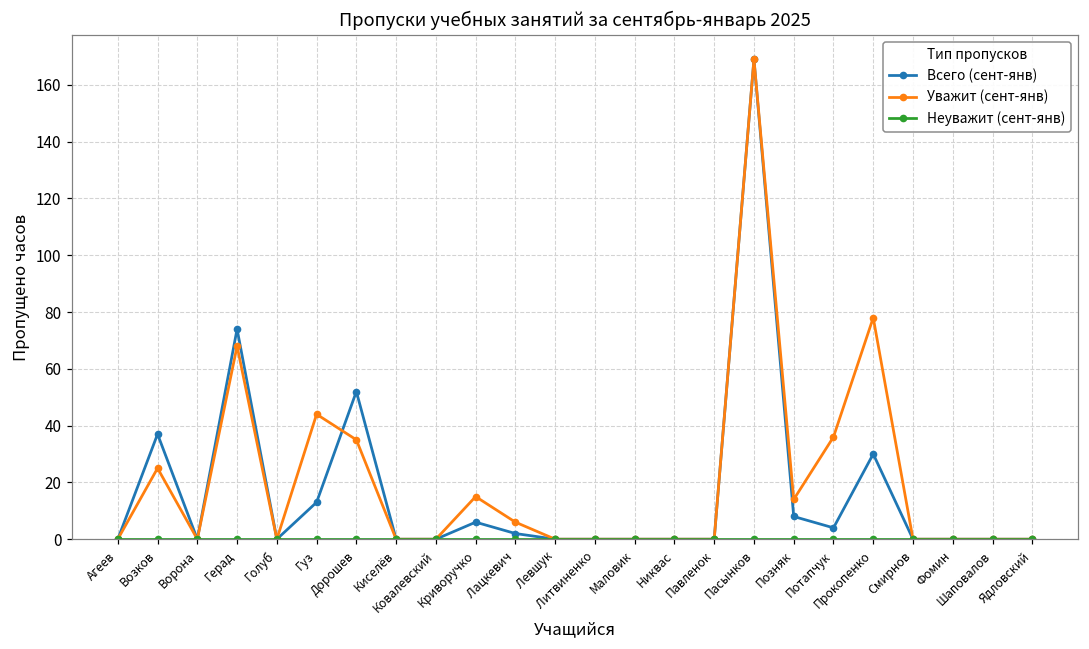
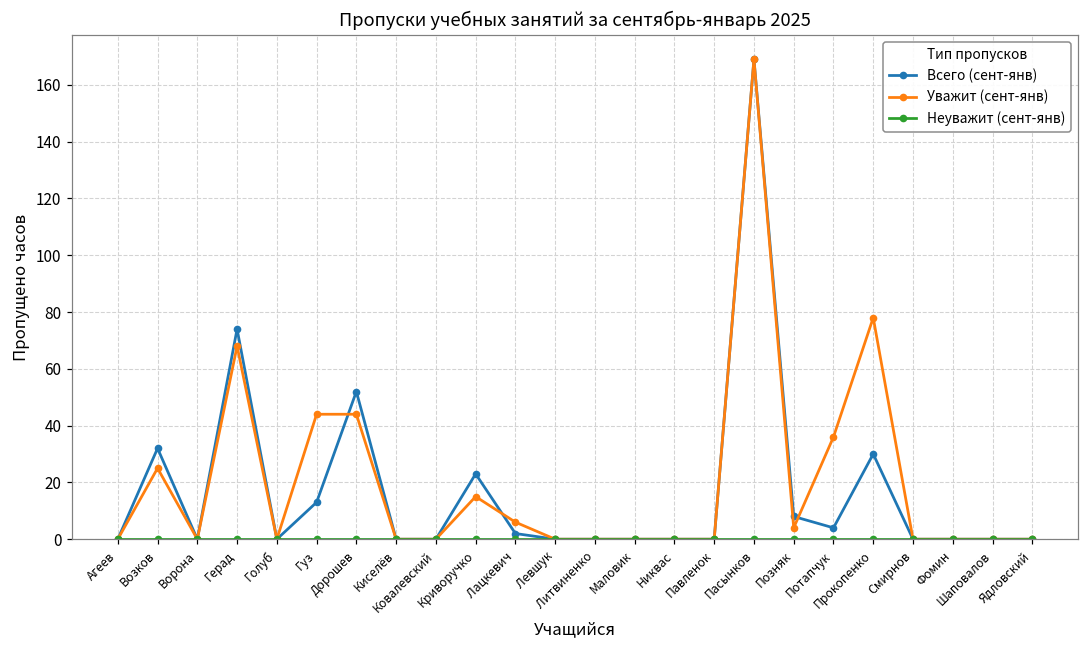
  {
    "Всего (сент-янв)": {
-     "Возков": 37,
+     "Возков": 32,
      "Герад": 74,
      "Гуз": 13,
      "Дорошев": 52,
-     "Криворучко": 6,
+     "Криворучко": 23,
      "Лацкевич": 2,
      "Позняк": 8,
      "Потапчук": 4,
      "Прокопенко": 30
    },
    "Уважит (сент-янв)": {
      "Возков": 25,
      "Герад": 68,
      "Гуз": 44,
-     "Дорошев": 35,
+     "Дорошев": 44,
      "Криворучко": 15,
      "Лацкевич": 6,
-     "Позняк": 14,
+     "Позняк": 4,
      "Потапчук": 36,
      "Прокопенко": 78
    },
    "Неуважит (сент-янв)": {
      "Возков": 0,
      "Герад": 0,
      "Гуз": 0,
      "Дорошев": 0,
      "Криворучко": 0,
      "Лацкевич": 0,
      "Пасынков": 0,
      "Позняк": 0,
      "Потапчук": 0,
      "Прокопенко": 0
    }
  }
